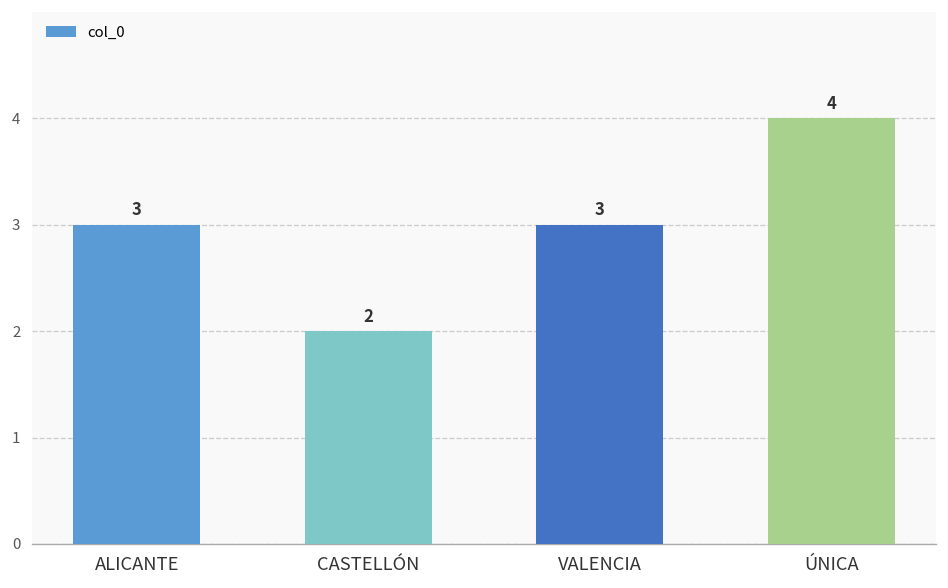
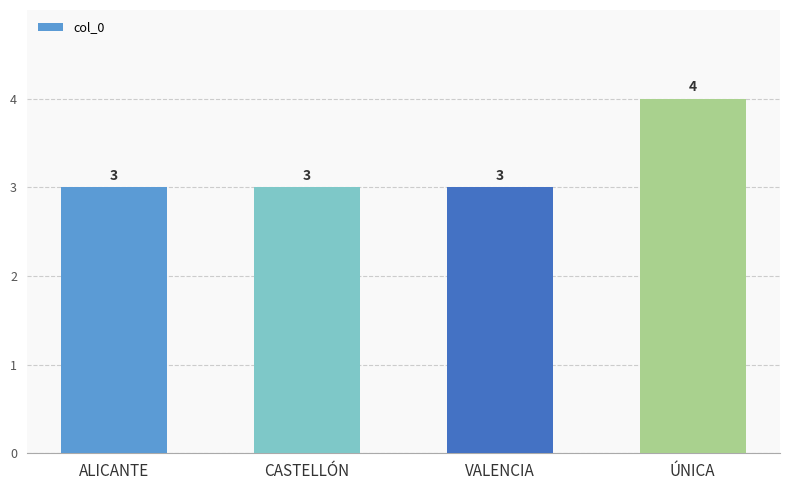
  {
    "ALICANTE": 3,
-   "CASTELLÓN": 2,
+   "CASTELLÓN": 3,
    "VALENCIA": 3,
    "ÚNICA": 4
  }
